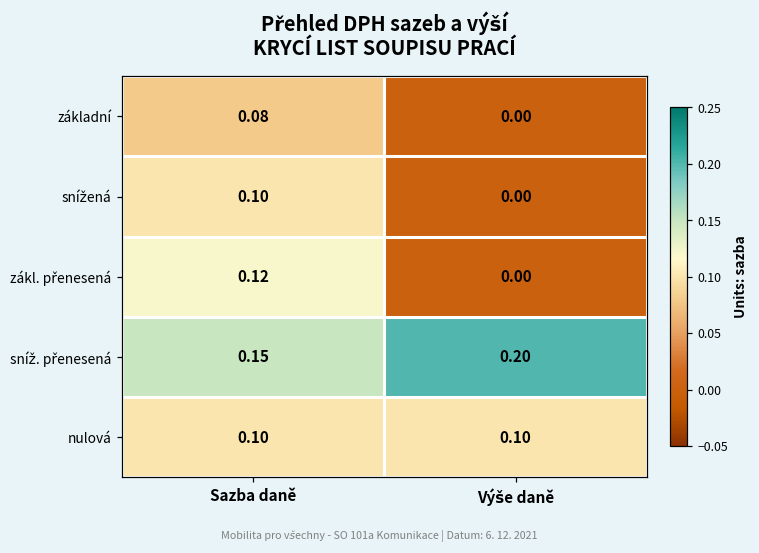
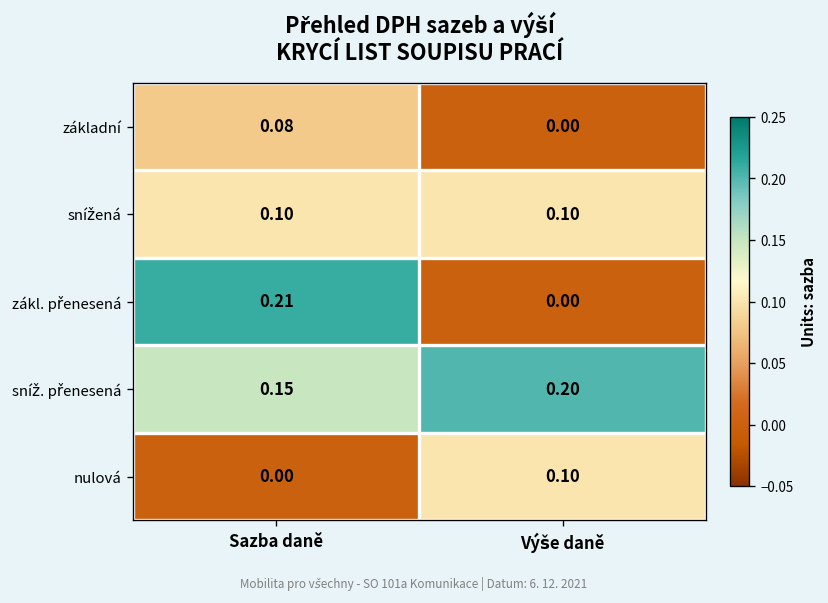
  {
    "základní": {
      "Sazba daně": 0.08,
      "Výše daně": 0.00
    },
    "snížená": {
      "Sazba daně": 0.10,
-     "Výše daně": 0.00
+     "Výše daně": 0.10
    },
    "zákl. přenesená": {
-     "Sazba daně": 0.12,
+     "Sazba daně": 0.21,
      "Výše daně": 0.00
    },
    "sníž. přenesená": {
      "Sazba daně": 0.15,
      "Výše daně": 0.20
    },
    "nulová": {
-     "Sazba daně": 0.10,
+     "Sazba daně": 0.00,
      "Výše daně": 0.10
    }
  }
